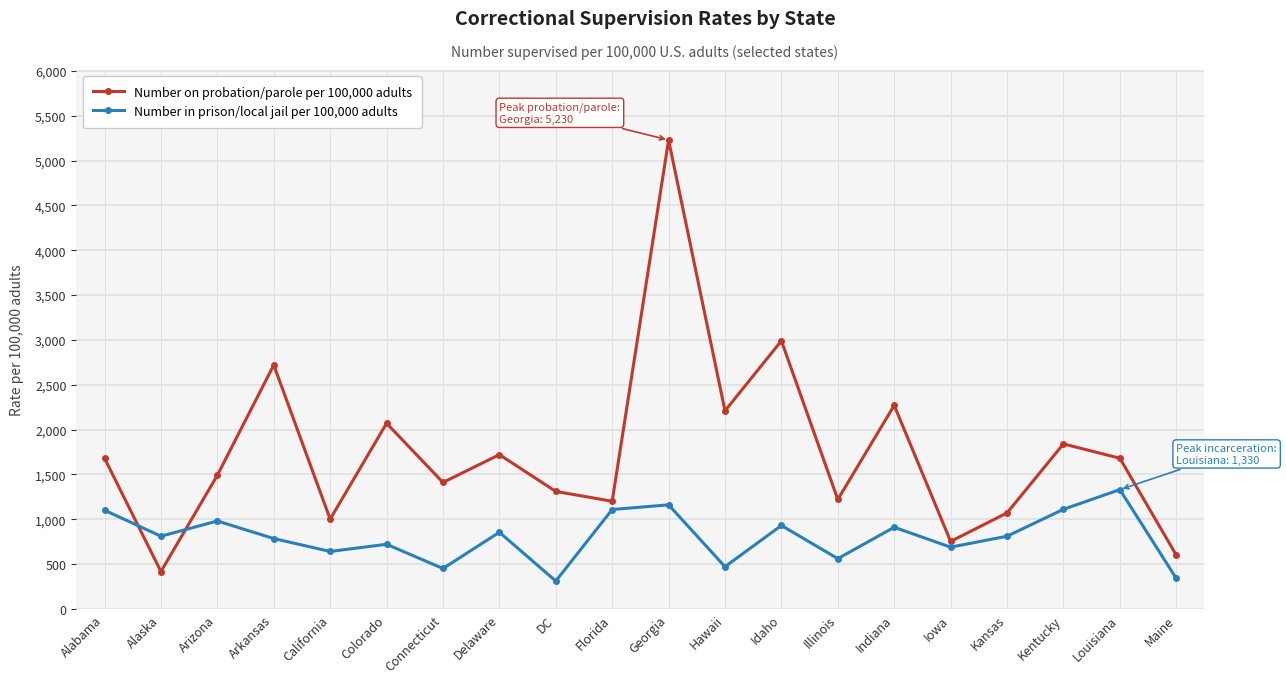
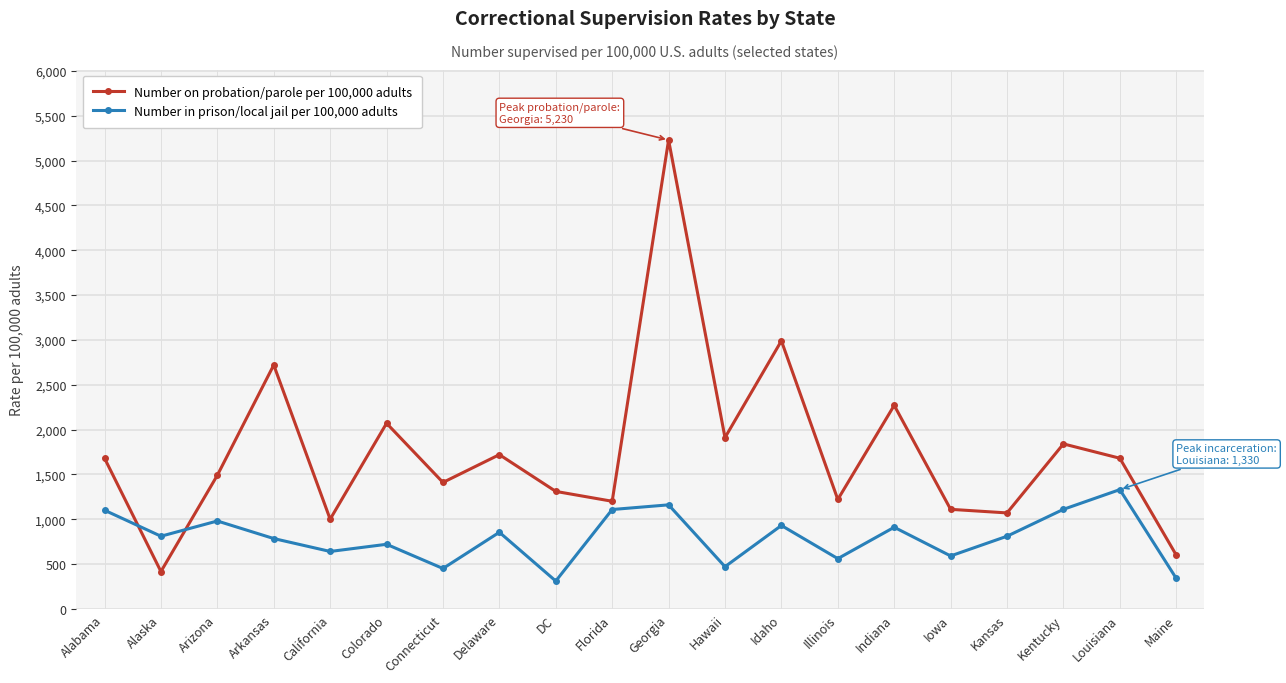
  {
    "Number on probation/parole per 100,000 adults": {
      "Alabama": "1,700",
      "Alaska": "400",
      "Arizona": "1,500",
      "Arkansas": "2,700",
      "California": "1,000",
      "Colorado": "2,100",
      "Connecticut": "1,400",
      "Delaware": "1,700",
      "DC": "1,300",
      "Florida": "1,200",
-     "Hawaii": "2,200",
+     "Hawaii": "1,900",
      "Idaho": "3,000",
      "Illinois": "1,200",
      "Indiana": "2,300",
-     "Iowa": "800",
+     "Iowa": "1,100",
      "Kansas": "1,100",
      "Kentucky": "1,800",
      "Maine": "600"
    },
    "Number in prison/local jail per 100,000 adults": {
      "Alabama": "1,100",
      "Alaska": "800",
      "Arizona": "1,000",
      "Arkansas": "800",
      "California": "600",
      "Colorado": "700",
      "Connecticut": "500",
      "Delaware": "900",
      "DC": "300",
      "Florida": "1,100",
      "Georgia": "1,200",
      "Hawaii": "500",
      "Idaho": "900",
      "Illinois": "600",
      "Indiana": "900",
-     "Iowa": "700",
+     "Iowa": "600",
      "Kansas": "800",
      "Kentucky": "1,100",
      "Maine": "300"
    }
  }
